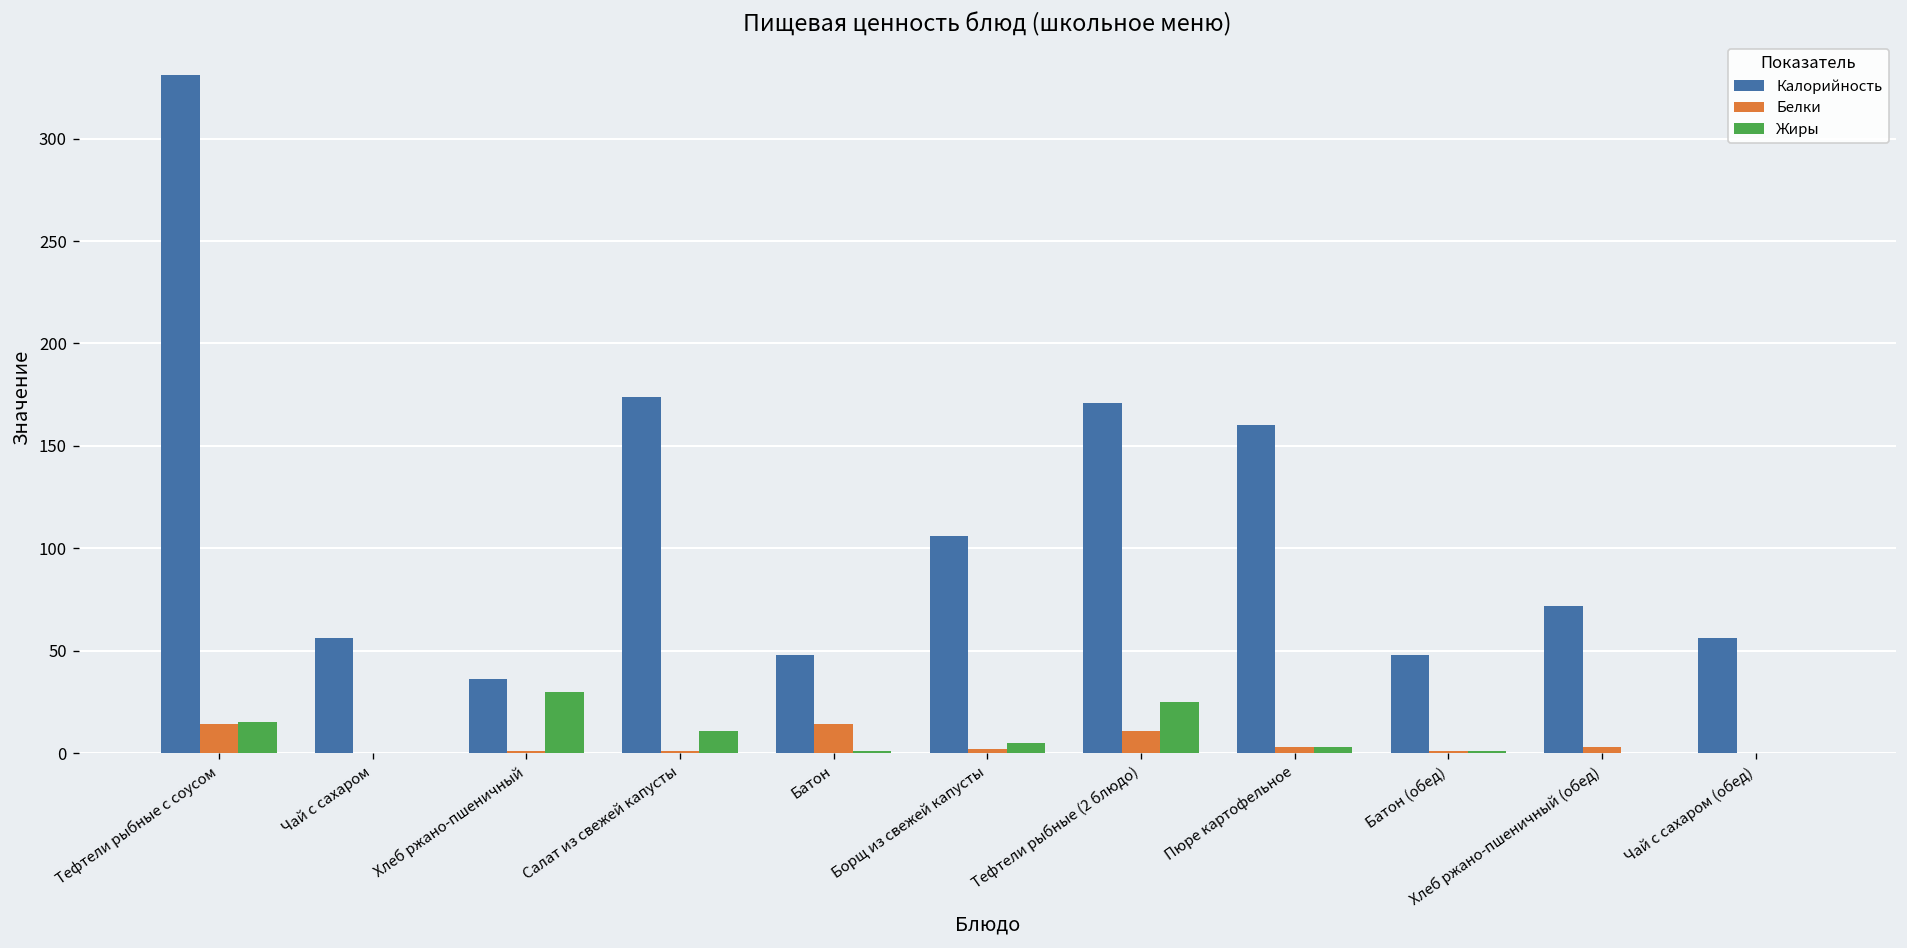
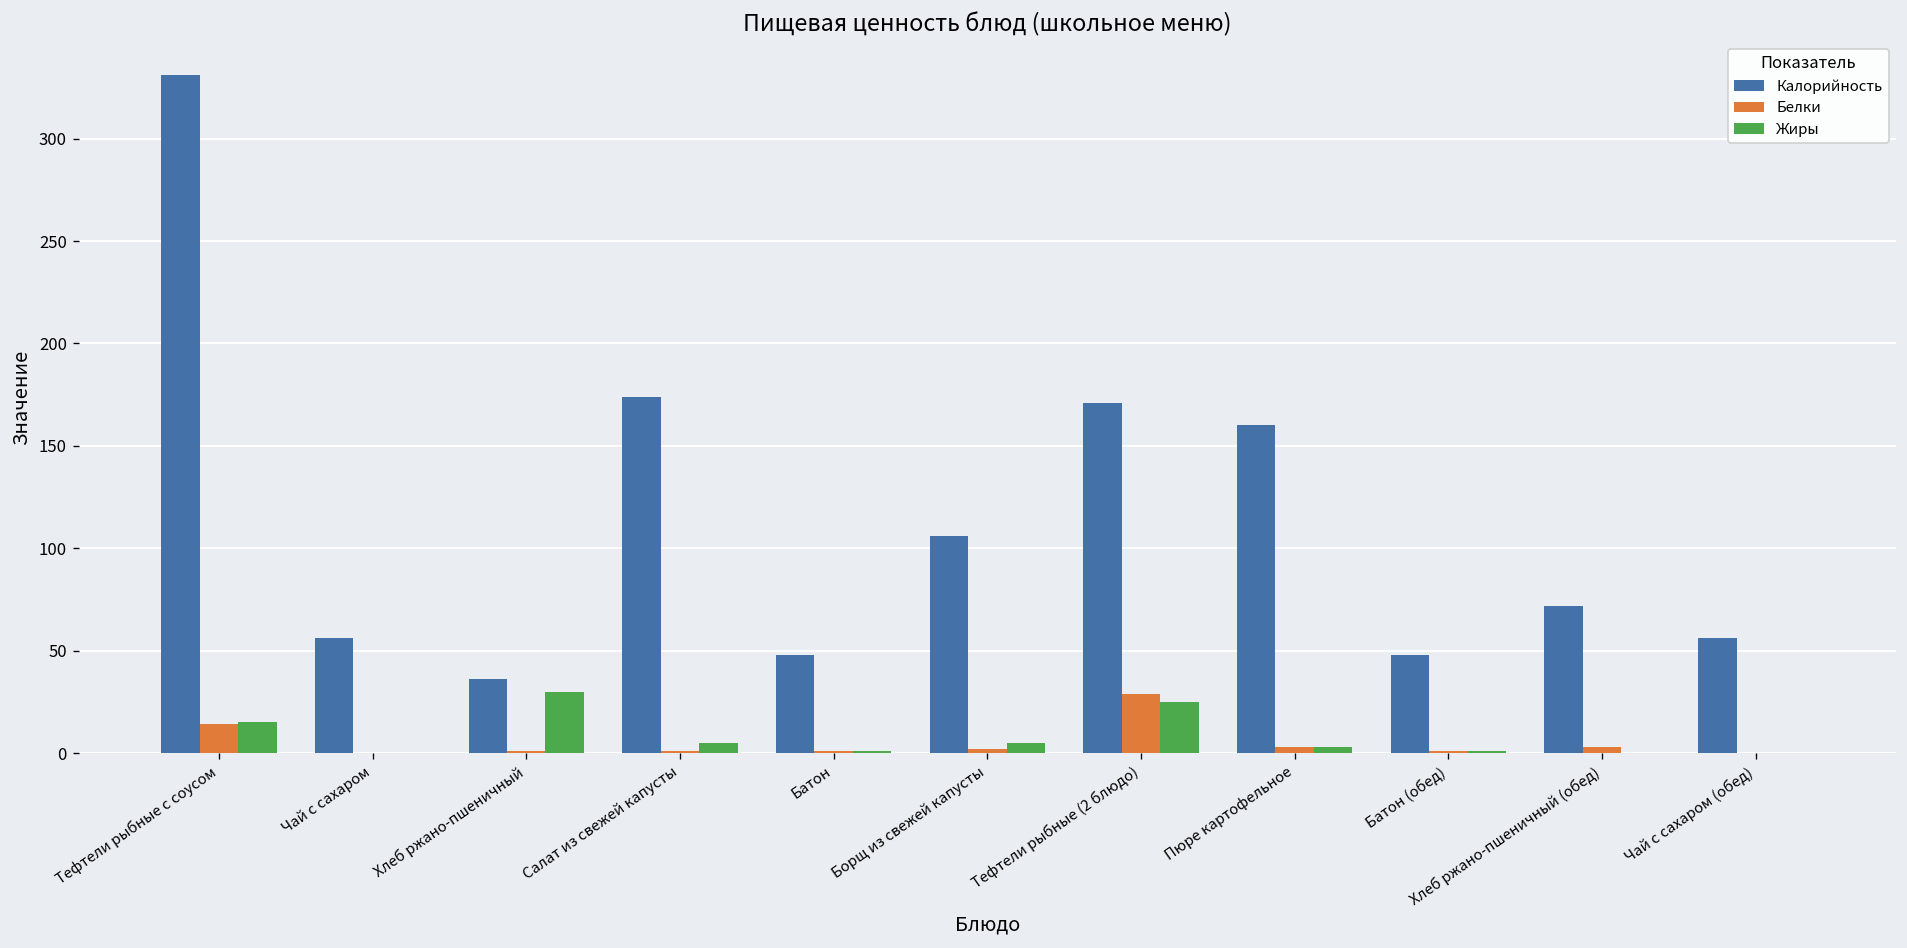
  {
    "Калорийность": {
      "Тефтели рыбные с соусом": 331,
      "Чай с сахаром": 56,
      "Хлеб ржано-пшеничный": 36,
      "Салат из свежей капусты": 174,
      "Батон": 48,
      "Борщ из свежей капусты": 106,
      "Тефтели рыбные (2 блюдо)": 171,
      "Пюре картофельное": 160,
      "Батон (обед)": 48,
      "Хлеб ржано-пшеничный (обед)": 72,
      "Чай с сахаром (обед)": 56
    },
    "Белки": {
      "Тефтели рыбные с соусом": 14,
      "Чай с сахаром": 0,
-     "Батон": 14,
+     "Батон": 1,
      "Борщ из свежей капусты": 2,
-     "Тефтели рыбные (2 блюдо)": 11,
+     "Тефтели рыбные (2 блюдо)": 29,
      "Пюре картофельное": 3,
      "Хлеб ржано-пшеничный (обед)": 3,
      "Чай с сахаром (обед)": 0
    },
    "Жиры": {
      "Тефтели рыбные с соусом": 15,
      "Чай с сахаром": 0,
      "Хлеб ржано-пшеничный": 30,
-     "Салат из свежей капусты": 11,
+     "Салат из свежей капусты": 5,
      "Борщ из свежей капусты": 5,
      "Тефтели рыбные (2 блюдо)": 25,
      "Пюре картофельное": 3,
      "Хлеб ржано-пшеничный (обед)": 0,
      "Чай с сахаром (обед)": 0
    }
  }
